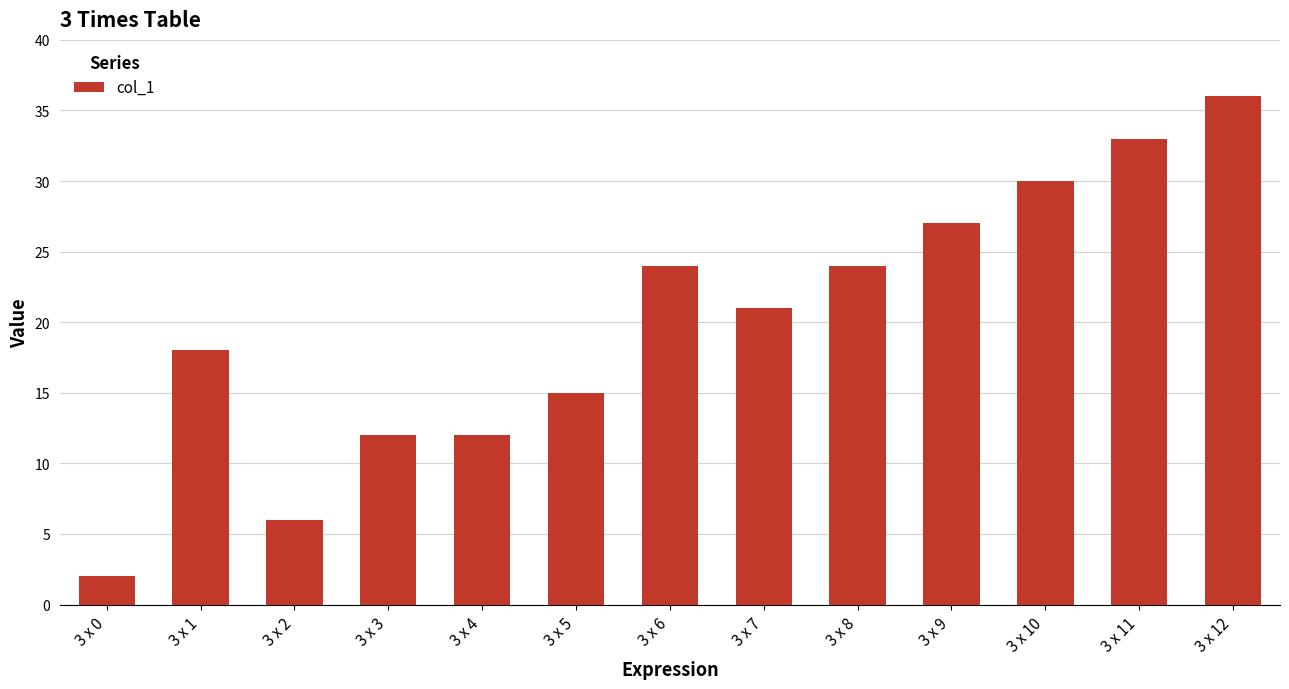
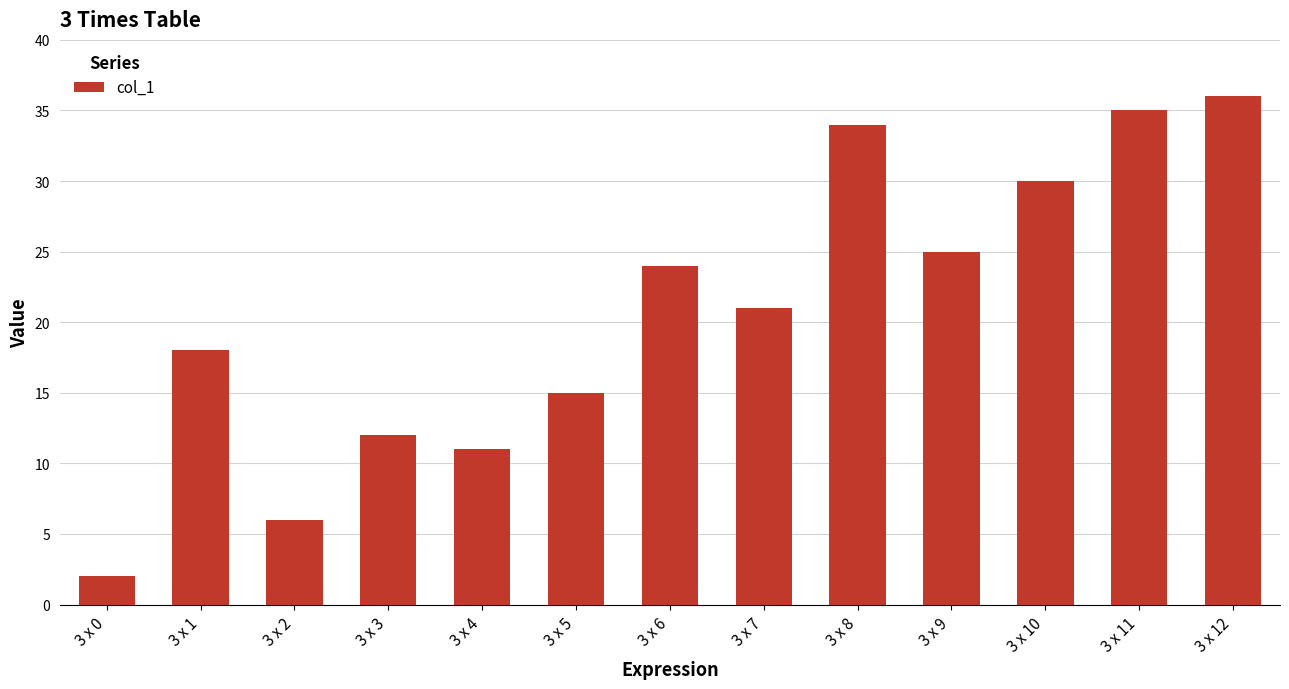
  {
    "3 x 0": 2,
    "3 x 1": 18,
    "3 x 2": 6,
    "3 x 3": 12,
-   "3 x 4": 12,
+   "3 x 4": 11,
    "3 x 5": 15,
    "3 x 6": 24,
    "3 x 7": 21,
-   "3 x 8": 24,
-   "3 x 9": 27,
+   "3 x 8": 34,
+   "3 x 9": 25,
    "3 x 10": 30,
-   "3 x 11": 33,
+   "3 x 11": 35,
    "3 x 12": 36
  }
